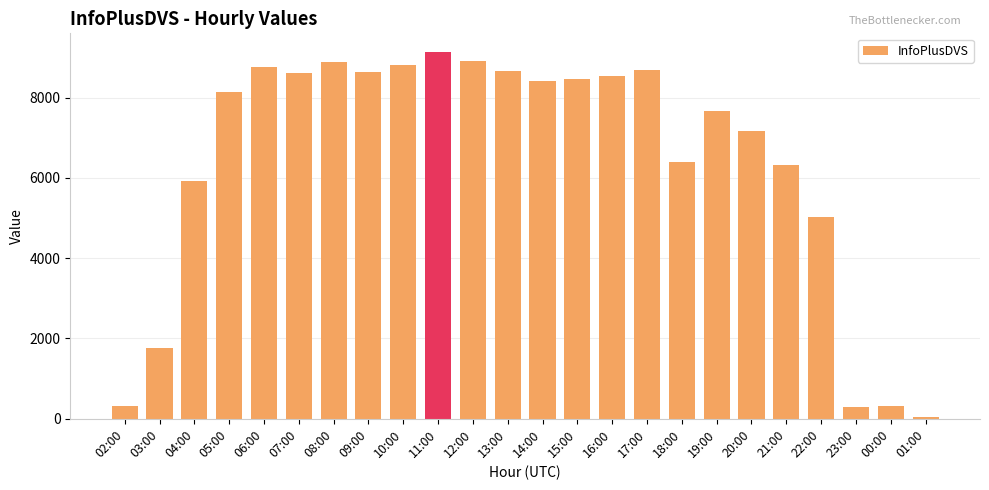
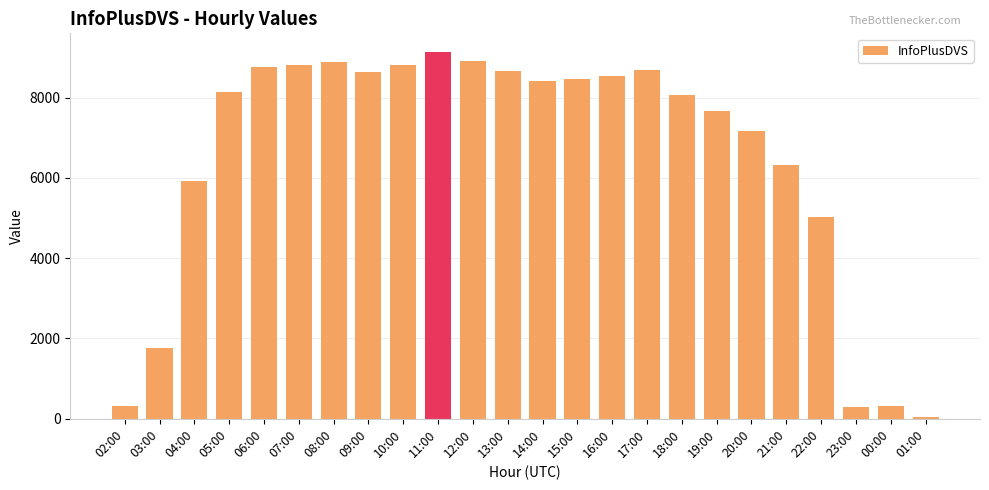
  {
    "02:00": 300,
    "03:00": 1800,
    "04:00": 5900,
    "05:00": 8100,
    "06:00": 8800,
-   "07:00": 8600,
+   "07:00": 8800,
    "08:00": 8900,
    "09:00": 8600,
    "10:00": 8800,
    "11:00": 9100,
    "12:00": 8900,
    "13:00": 8700,
    "14:00": 8400,
    "15:00": 8500,
    "16:00": 8500,
    "17:00": 8700,
-   "18:00": 6400,
+   "18:00": 8100,
    "19:00": 7700,
    "20:00": 7200,
    "21:00": 6300,
    "22:00": 5000,
    "23:00": 300,
    "00:00": 300
  }
